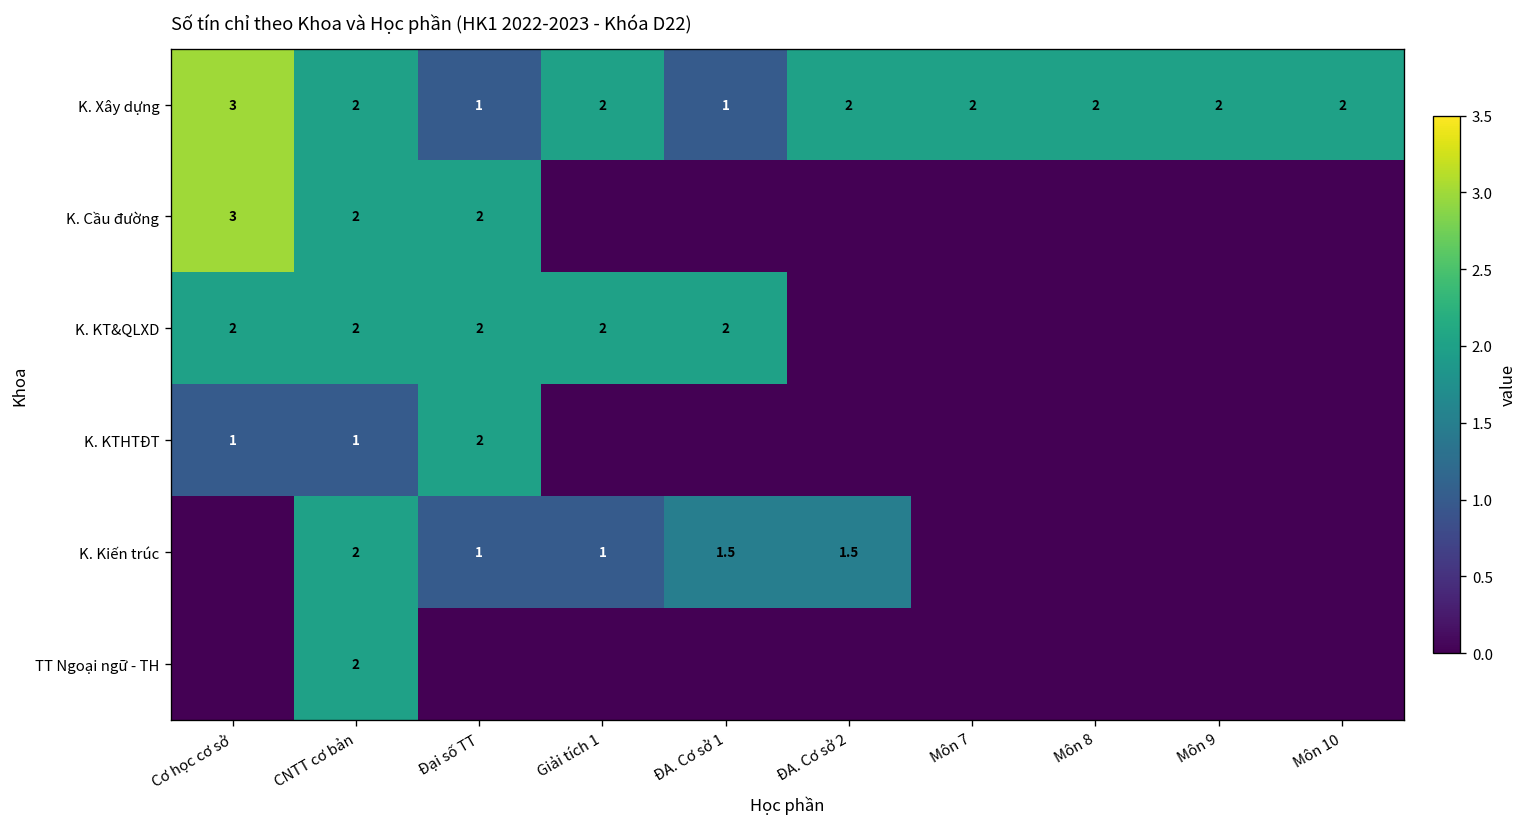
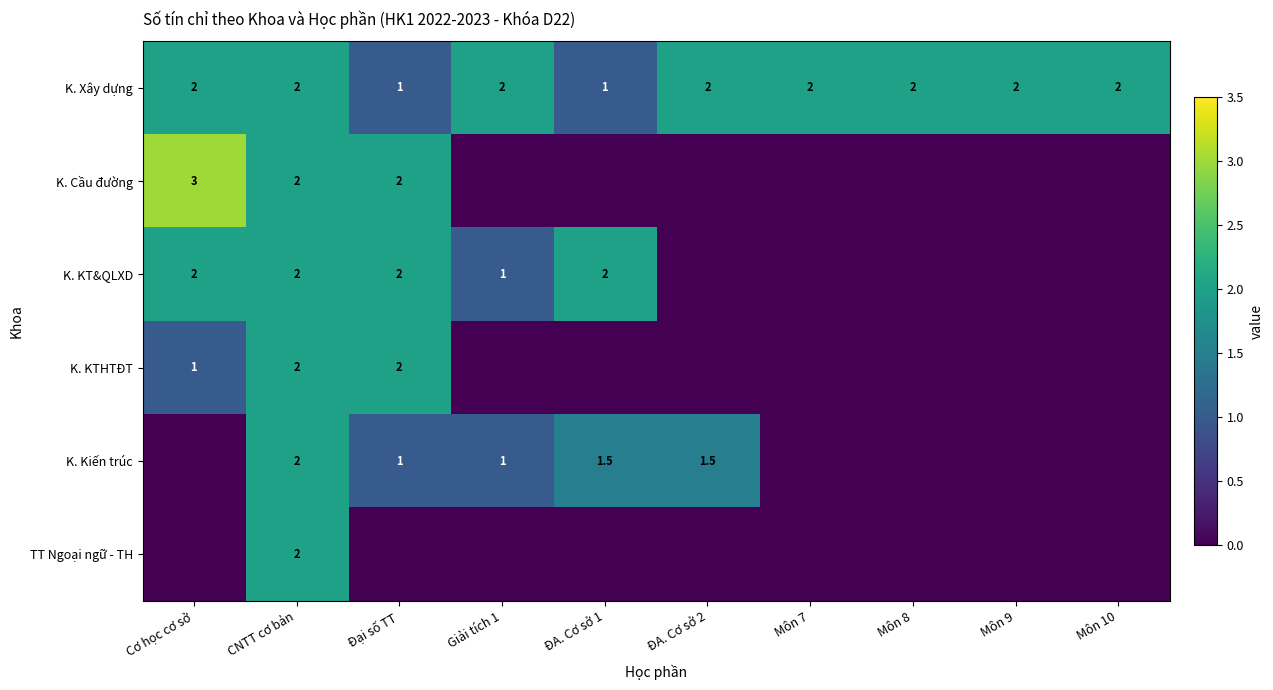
  {
    "K. Xây dựng": {
-     "Cơ học cơ sở": 3,
+     "Cơ học cơ sở": 2,
      "CNTT cơ bản": 2,
      "Đại số TT": 1,
      "Giải tích 1": 2,
      "ĐA. Cơ sở 1": 1,
      "ĐA. Cơ sở 2": 2,
      "Môn 7": 2,
      "Môn 8": 2,
      "Môn 9": 2,
      "Môn 10": 2
    },
    "K. Cầu đường": {
      "Cơ học cơ sở": 3,
      "CNTT cơ bản": 2,
      "Đại số TT": 2
    },
    "K. KT&QLXD": {
      "Cơ học cơ sở": 2,
      "CNTT cơ bản": 2,
      "Đại số TT": 2,
-     "Giải tích 1": 2,
+     "Giải tích 1": 1,
      "ĐA. Cơ sở 1": 2
    },
    "K. KTHTĐT": {
      "Cơ học cơ sở": 1,
-     "CNTT cơ bản": 1,
+     "CNTT cơ bản": 2,
      "Đại số TT": 2
    },
    "K. Kiến trúc": {
      "CNTT cơ bản": 2,
      "Đại số TT": 1,
      "Giải tích 1": 1,
      "ĐA. Cơ sở 1": 1.5,
      "ĐA. Cơ sở 2": 1.5
    },
    "TT Ngoại ngữ - TH": {
      "CNTT cơ bản": 2
    }
  }
